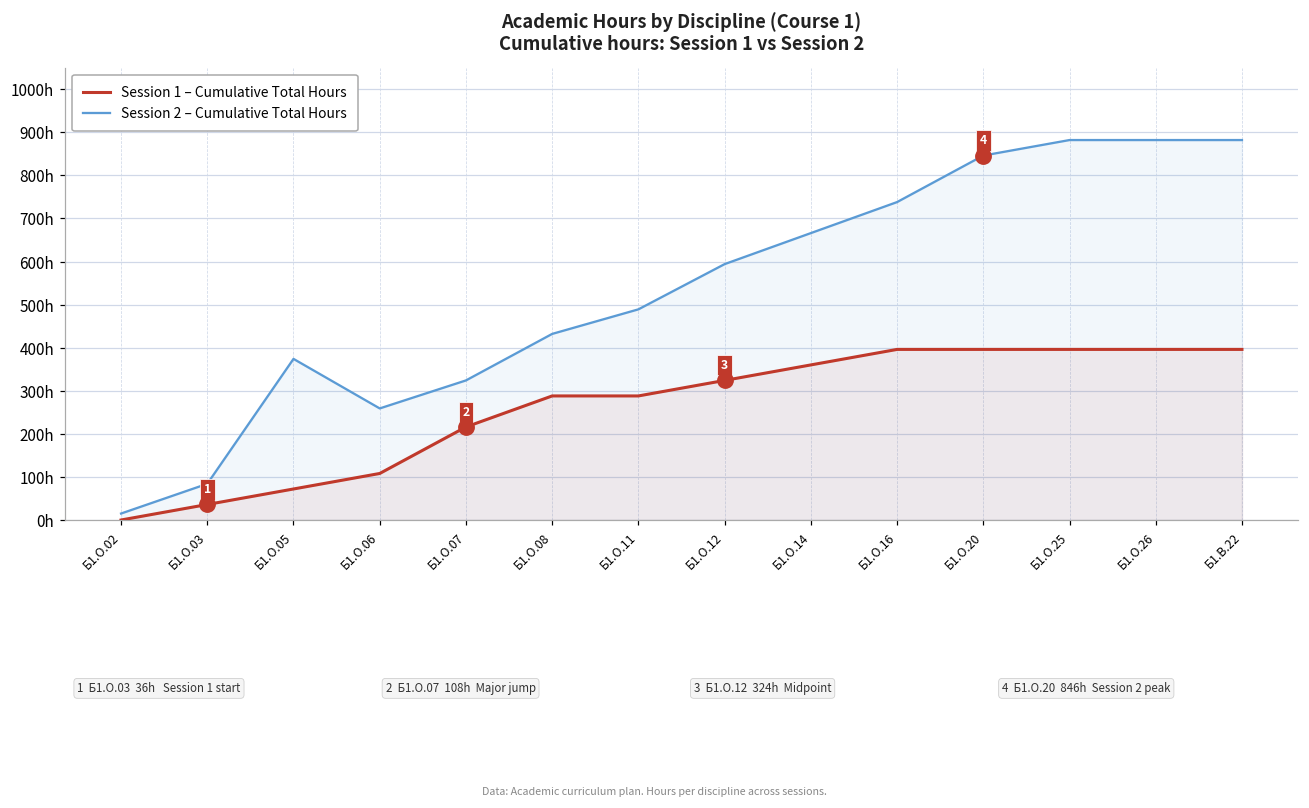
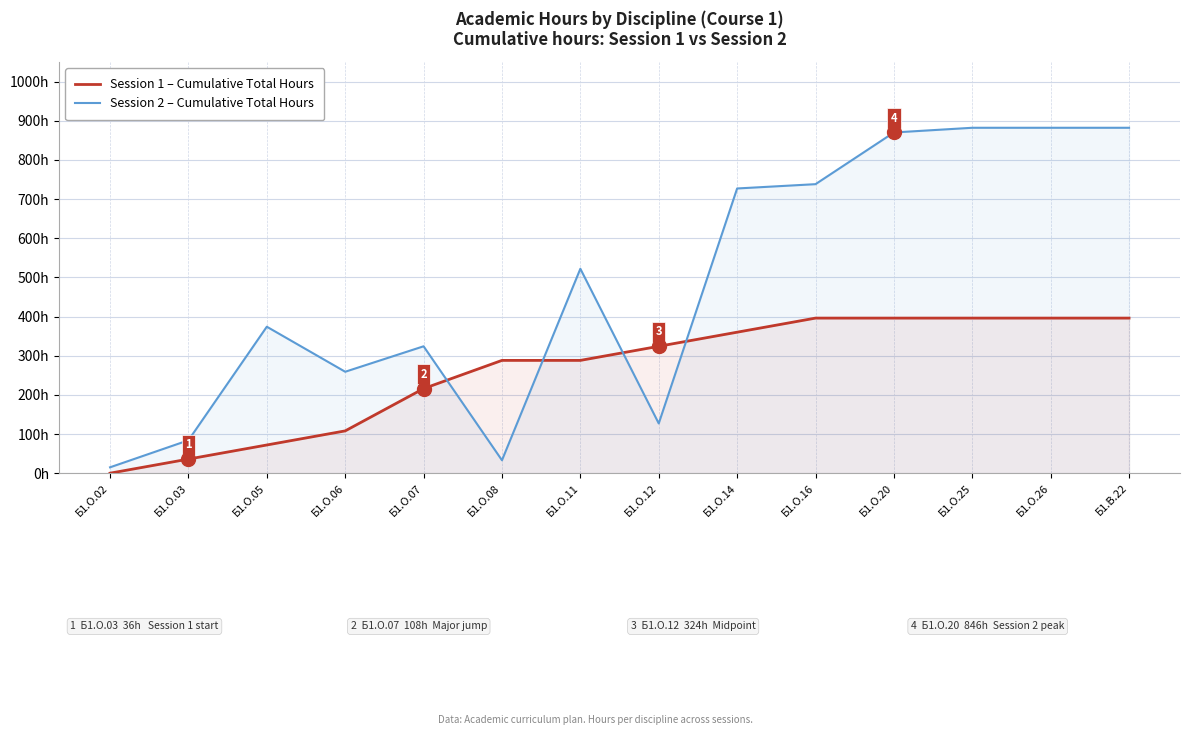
  {
    "Session 2 – Cumulative Total Hours": {
      "Б1.О.02": "20h",
      "Б1.О.05": "370h",
      "Б1.О.06": "260h",
      "Б1.О.07": "320h",
-     "Б1.О.08": "430h",
-     "Б1.О.11": "490h",
-     "Б1.О.12": "590h",
-     "Б1.О.14": "670h",
+     "Б1.О.08": "30h",
+     "Б1.О.11": "520h",
+     "Б1.О.12": "130h",
+     "Б1.О.14": "730h",
      "Б1.О.16": "740h",
-     "Б1.О.20": "850h",
+     "Б1.О.20": "870h",
      "Б1.О.25": "880h",
      "Б1.О.26": "880h",
      "Б1.В.22": "880h"
    }
  }
